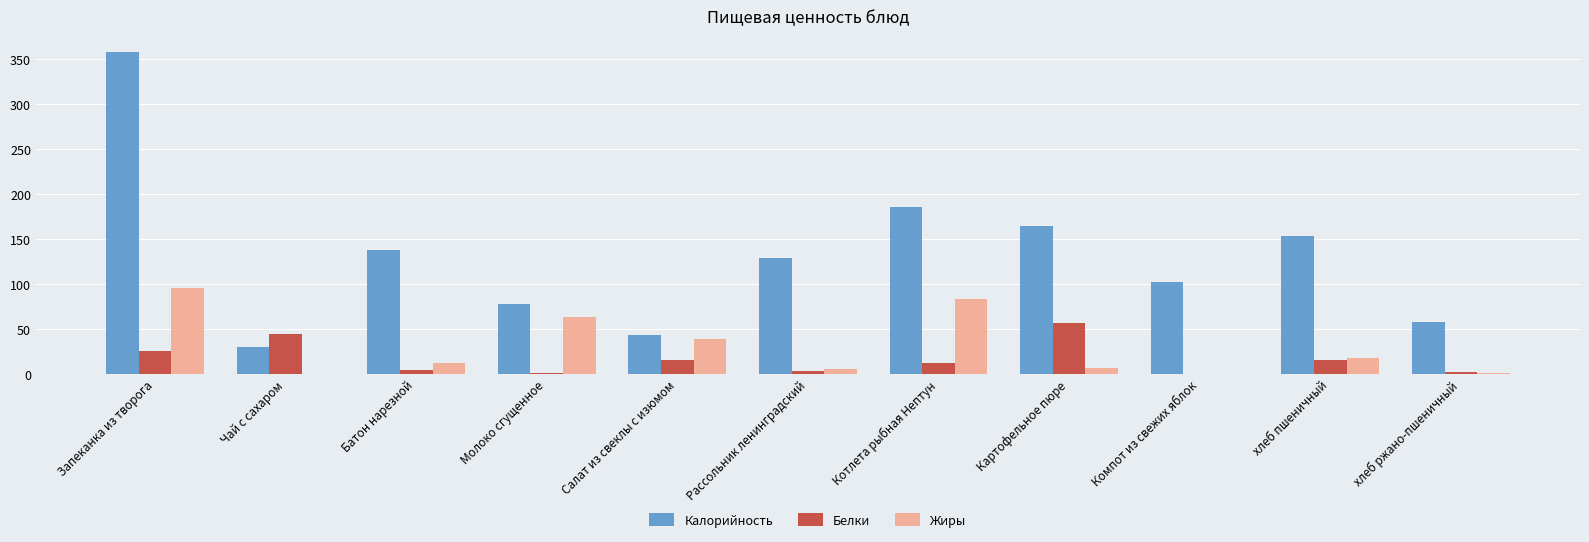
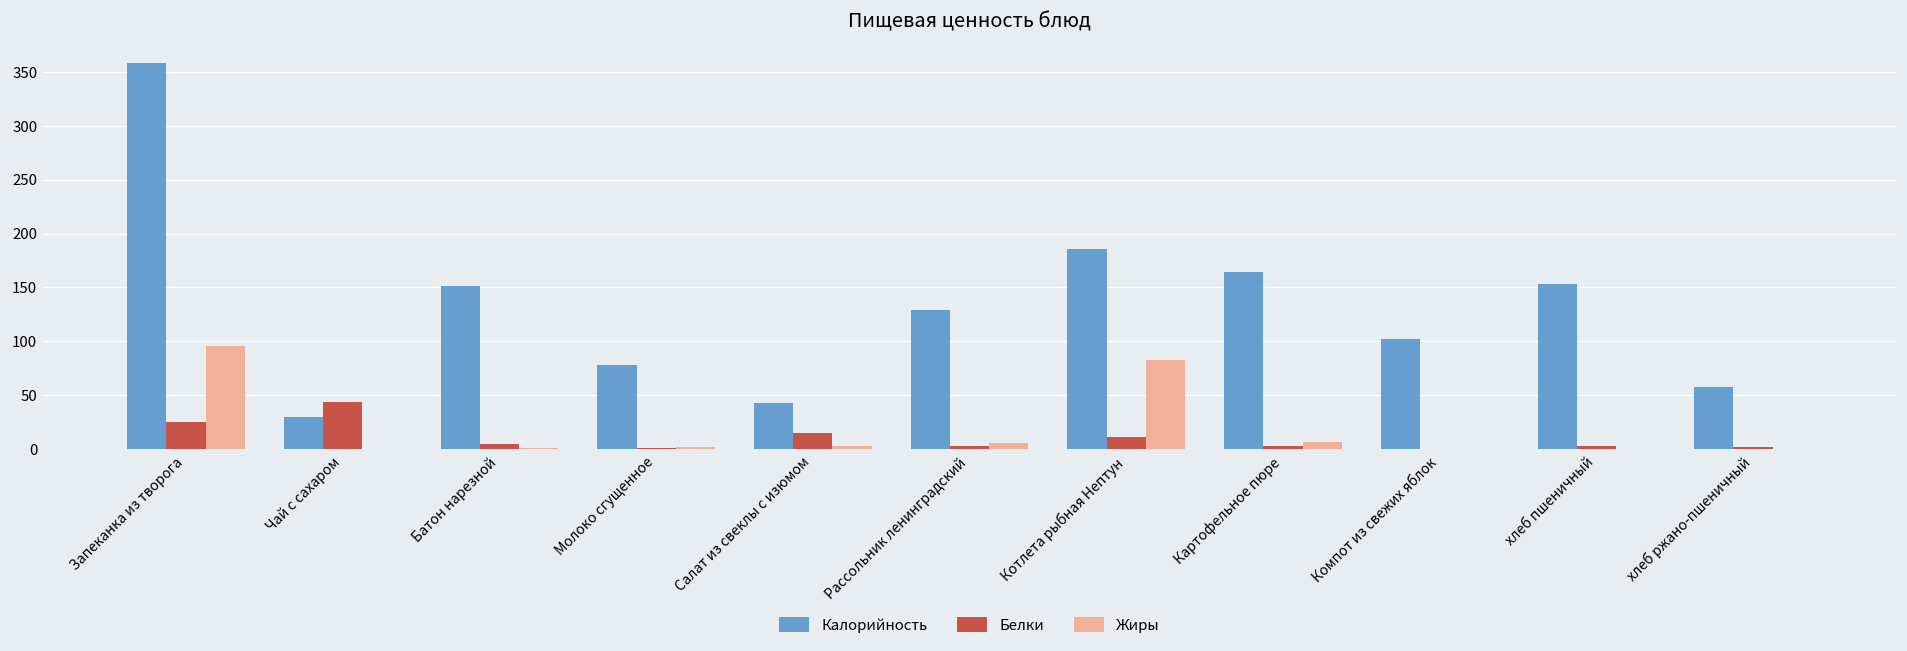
  {
    "Калорийность": {
      "Запеканка из творога": 360,
      "Чай с сахаром": 30,
-     "Батон нарезной": 140,
+     "Батон нарезной": 150,
      "Молоко сгущенное": 80,
      "Салат из свеклы с изюмом": 40,
      "Рассольник ленинградский": 130,
      "Котлета рыбная Нептун": 190,
      "Картофельное пюре": 160,
      "Компот из свежих яблок": 100,
      "хлеб пшеничный": 150,
      "хлеб ржано-пшеничный": 60
    },
    "Белки": {
      "Запеканка из творога": 30,
      "Чай с сахаром": 40,
      "Батон нарезной": 0,
      "Салат из свеклы с изюмом": 20,
      "Котлета рыбная Нептун": 10,
-     "Картофельное пюре": 60,
-     "хлеб пшеничный": 20
+     "Картофельное пюре": 0,
+     "хлеб пшеничный": 0
    },
    "Жиры": {
      "Запеканка из творога": 100,
      "Чай с сахаром": 0,
-     "Батон нарезной": 10,
-     "Молоко сгущенное": 60,
-     "Салат из свеклы с изюмом": 40,
+     "Батон нарезной": 0,
+     "Молоко сгущенное": 0,
+     "Салат из свеклы с изюмом": 0,
      "Рассольник ленинградский": 10,
      "Котлета рыбная Нептун": 80,
      "Картофельное пюре": 10,
      "Компот из свежих яблок": 0,
-     "хлеб пшеничный": 20
+     "хлеб пшеничный": 0
    }
  }
